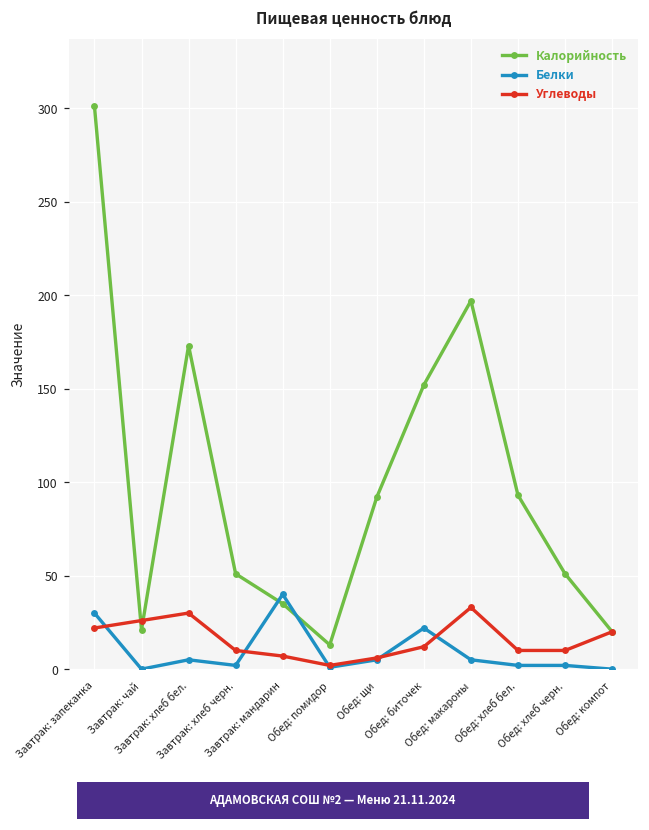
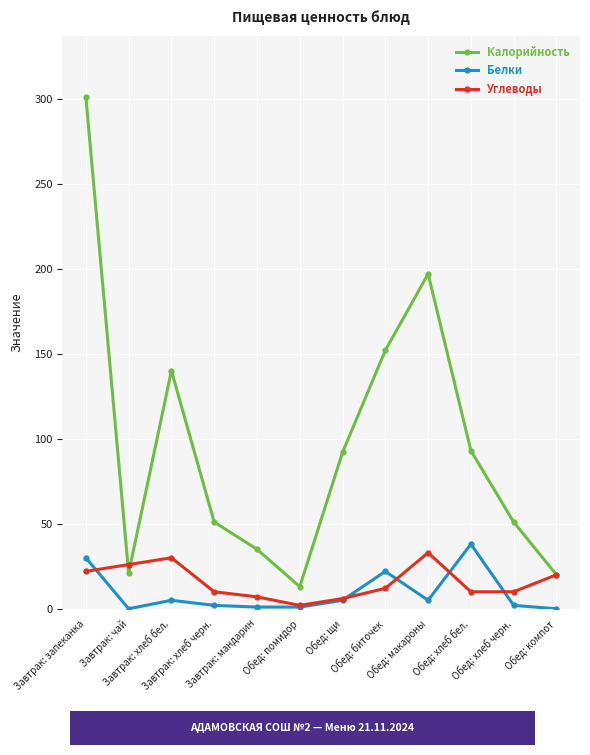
  {
    "Калорийность": {
      "Завтрак: запеканка": 301,
      "Завтрак: чай": 21,
-     "Завтрак: хлеб бел.": 173,
+     "Завтрак: хлеб бел.": 140,
      "Завтрак: хлеб черн.": 51,
      "Завтрак: мандарин": 35,
      "Обед: помидор": 13,
      "Обед: щи": 92,
      "Обед: биточек": 152,
      "Обед: макароны": 197,
      "Обед: хлеб бел.": 93,
      "Обед: хлеб черн.": 51
    },
    "Белки": {
      "Завтрак: запеканка": 30,
      "Завтрак: чай": 0,
      "Завтрак: хлеб бел.": 5,
      "Завтрак: хлеб черн.": 2,
-     "Завтрак: мандарин": 40,
+     "Завтрак: мандарин": 1,
      "Обед: биточек": 22,
      "Обед: макароны": 5,
-     "Обед: хлеб бел.": 2,
+     "Обед: хлеб бел.": 38,
      "Обед: хлеб черн.": 2,
      "Обед: компот": 0
    },
    "Углеводы": {
      "Завтрак: запеканка": 22,
      "Завтрак: чай": 26,
      "Завтрак: хлеб бел.": 30,
      "Завтрак: хлеб черн.": 10,
      "Завтрак: мандарин": 7,
      "Обед: биточек": 12,
      "Обед: макароны": 33,
      "Обед: хлеб бел.": 10,
      "Обед: хлеб черн.": 10
    }
  }
